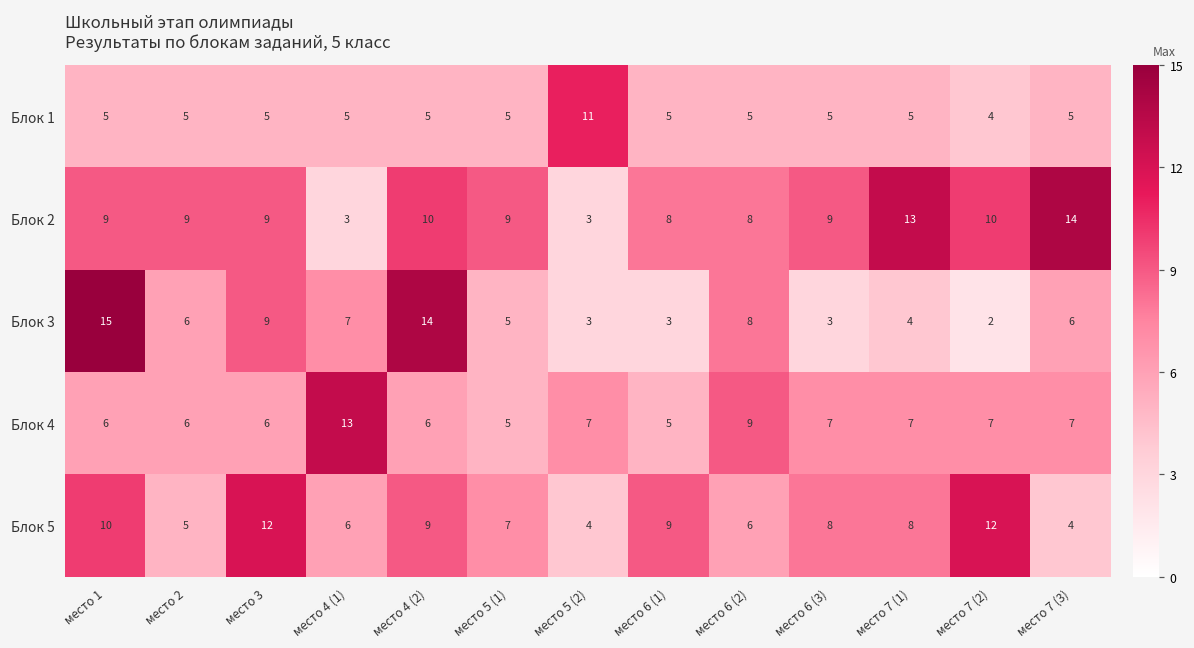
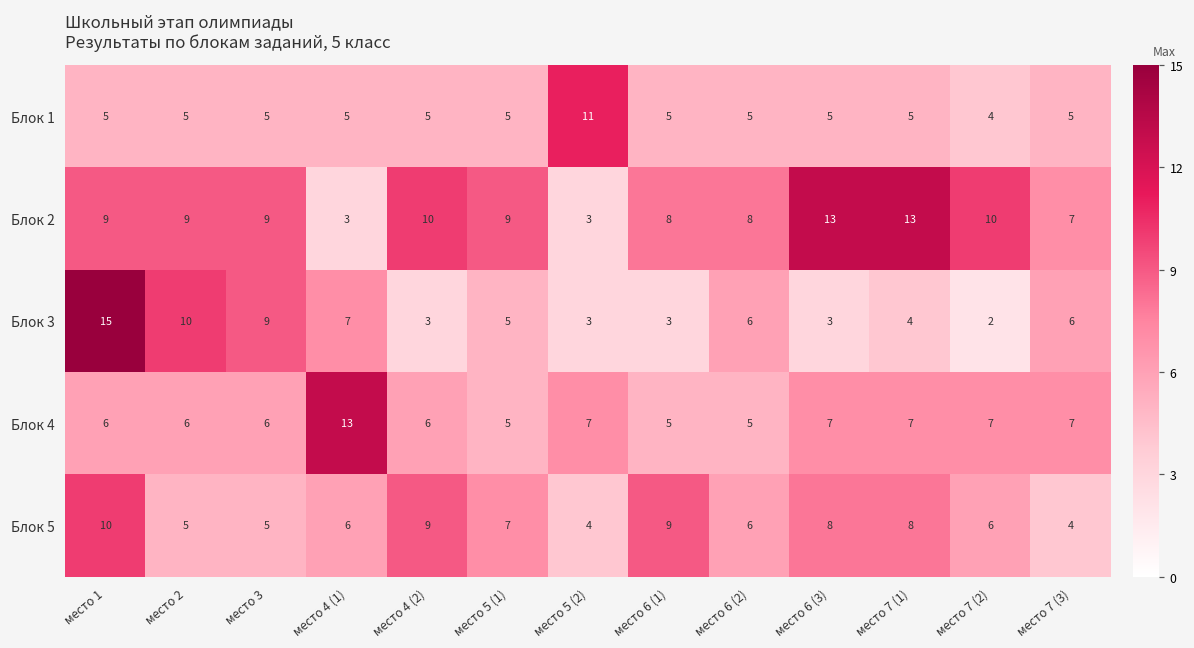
  {
    "Блок 1": {
      "место 1": 5,
      "место 2": 5,
      "место 3": 5,
      "место 4 (1)": 5,
      "место 4 (2)": 5,
      "место 5 (1)": 5,
      "место 5 (2)": 11,
      "место 6 (1)": 5,
      "место 6 (2)": 5,
      "место 6 (3)": 5,
      "место 7 (1)": 5,
      "место 7 (2)": 4,
      "место 7 (3)": 5
    },
    "Блок 2": {
      "место 1": 9,
      "место 2": 9,
      "место 3": 9,
      "место 4 (1)": 3,
      "место 4 (2)": 10,
      "место 5 (1)": 9,
      "место 5 (2)": 3,
      "место 6 (1)": 8,
      "место 6 (2)": 8,
-     "место 6 (3)": 9,
+     "место 6 (3)": 13,
      "место 7 (1)": 13,
      "место 7 (2)": 10,
-     "место 7 (3)": 14
+     "место 7 (3)": 7
    },
    "Блок 3": {
      "место 1": 15,
-     "место 2": 6,
+     "место 2": 10,
      "место 3": 9,
      "место 4 (1)": 7,
-     "место 4 (2)": 14,
+     "место 4 (2)": 3,
      "место 5 (1)": 5,
      "место 5 (2)": 3,
      "место 6 (1)": 3,
-     "место 6 (2)": 8,
+     "место 6 (2)": 6,
      "место 6 (3)": 3,
      "место 7 (1)": 4,
      "место 7 (2)": 2,
      "место 7 (3)": 6
    },
    "Блок 4": {
      "место 1": 6,
      "место 2": 6,
      "место 3": 6,
      "место 4 (1)": 13,
      "место 4 (2)": 6,
      "место 5 (1)": 5,
      "место 5 (2)": 7,
      "место 6 (1)": 5,
-     "место 6 (2)": 9,
+     "место 6 (2)": 5,
      "место 6 (3)": 7,
      "место 7 (1)": 7,
      "место 7 (2)": 7,
      "место 7 (3)": 7
    },
    "Блок 5": {
      "место 1": 10,
      "место 2": 5,
-     "место 3": 12,
+     "место 3": 5,
      "место 4 (1)": 6,
      "место 4 (2)": 9,
      "место 5 (1)": 7,
      "место 5 (2)": 4,
      "место 6 (1)": 9,
      "место 6 (2)": 6,
      "место 6 (3)": 8,
      "место 7 (1)": 8,
-     "место 7 (2)": 12,
+     "место 7 (2)": 6,
      "место 7 (3)": 4
    }
  }
